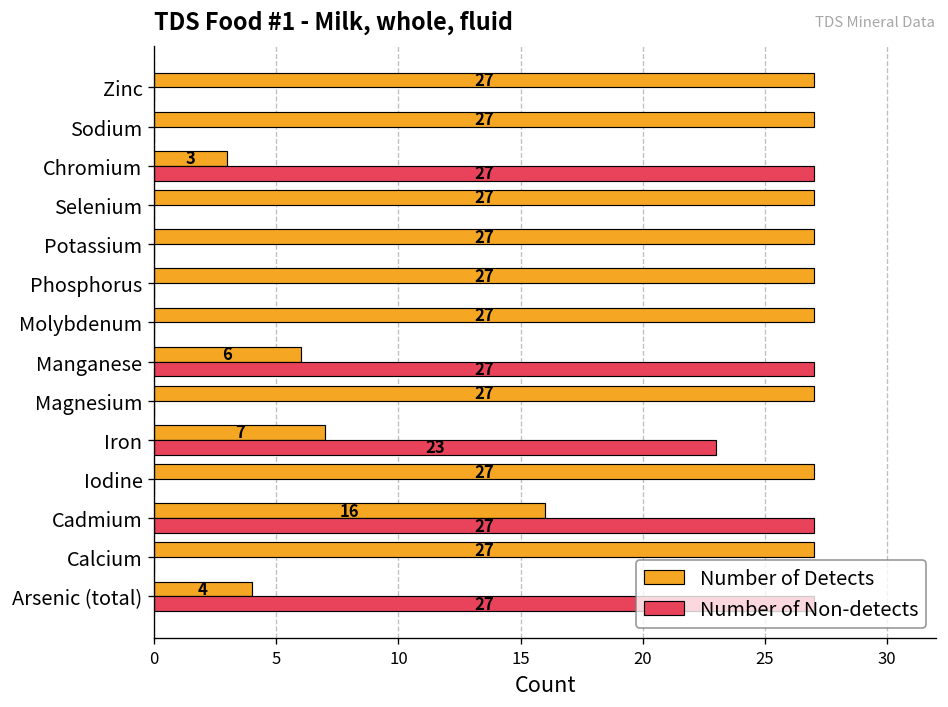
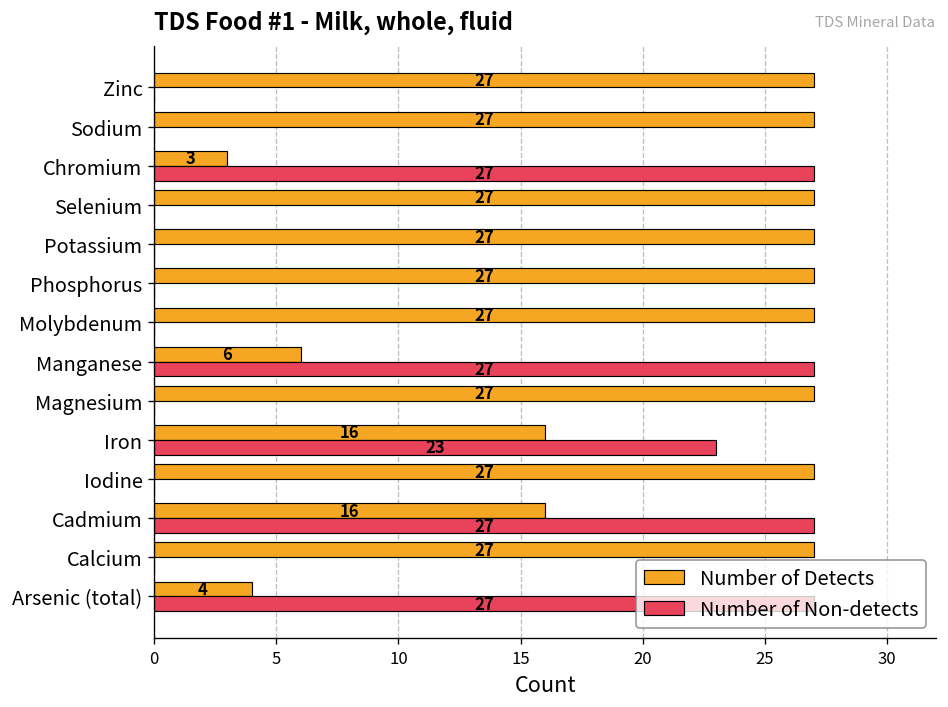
  {
    "Number of Detects": {
      "Zinc": 27,
      "Sodium": 27,
      "Chromium": 3,
      "Selenium": 27,
      "Potassium": 27,
      "Phosphorus": 27,
      "Molybdenum": 27,
      "Manganese": 6,
      "Magnesium": 27,
-     "Iron": 7,
+     "Iron": 16,
      "Iodine": 27,
      "Cadmium": 16,
      "Calcium": 27,
      "Arsenic (total)": 4
    },
    "Number of Non-detects": {
      "Chromium": 27,
      "Manganese": 27,
      "Iron": 23,
      "Cadmium": 27
    }
  }
